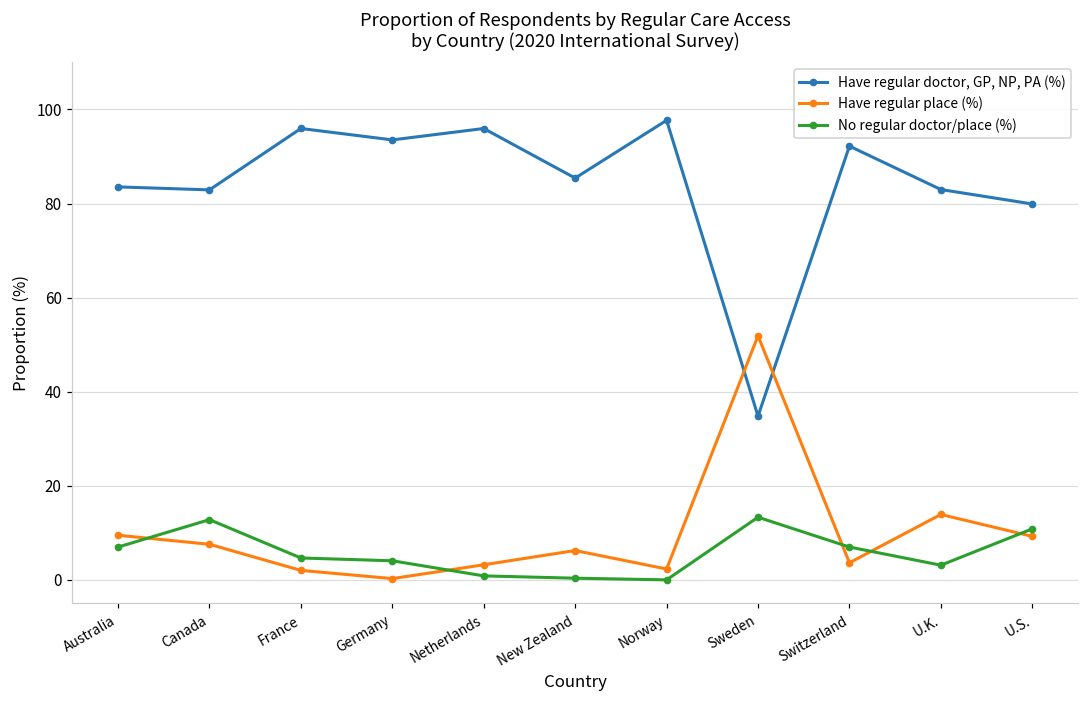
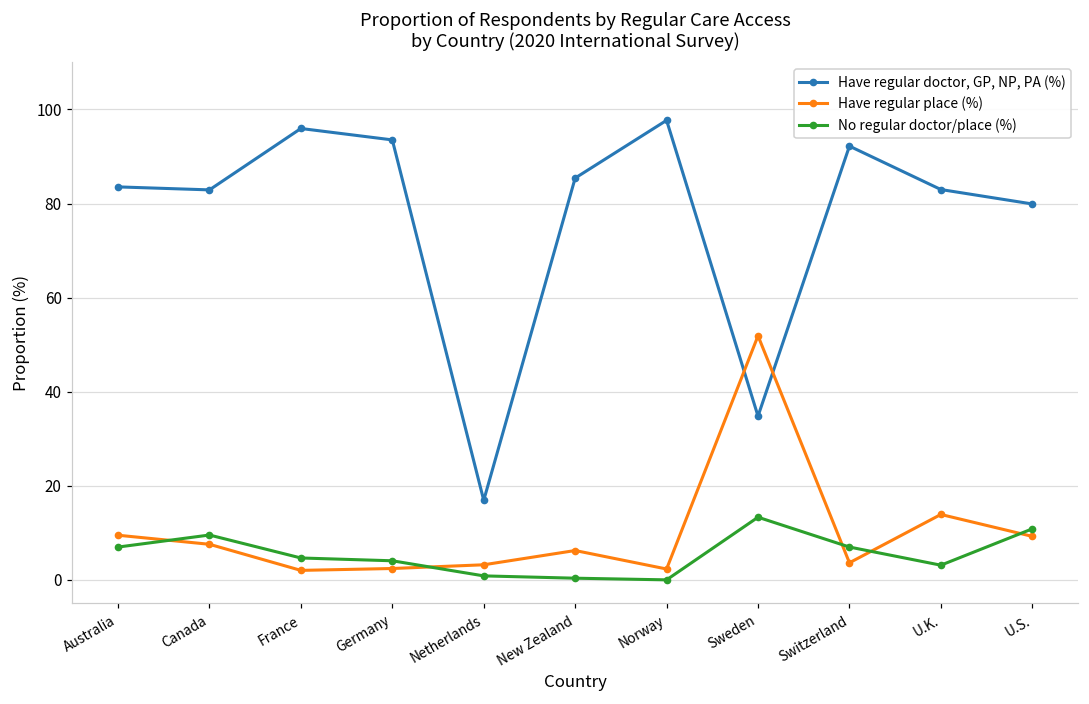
  {
    "Have regular doctor, GP, NP, PA (%)": {
      "Australia": 84,
      "Canada": 83,
      "France": 96,
      "Germany": 94,
-     "Netherlands": 96,
+     "Netherlands": 17,
      "New Zealand": 85,
      "Norway": 98,
      "Sweden": 35,
      "Switzerland": 92,
      "U.K.": 83,
      "U.S.": 80
    },
    "Have regular place (%)": {
      "Australia": 9,
      "Canada": 8,
      "France": 2,
-     "Germany": 0,
+     "Germany": 2,
      "Netherlands": 3,
      "New Zealand": 6,
      "Norway": 2,
      "Sweden": 52,
      "Switzerland": 4,
      "U.K.": 14,
      "U.S.": 9
    },
    "No regular doctor/place (%)": {
      "Australia": 7,
-     "Canada": 13,
+     "Canada": 10,
      "France": 5,
      "Germany": 4,
      "Netherlands": 1,
      "New Zealand": 0,
      "Norway": 0,
      "Sweden": 13,
      "Switzerland": 7,
      "U.K.": 3,
      "U.S.": 11
    }
  }
